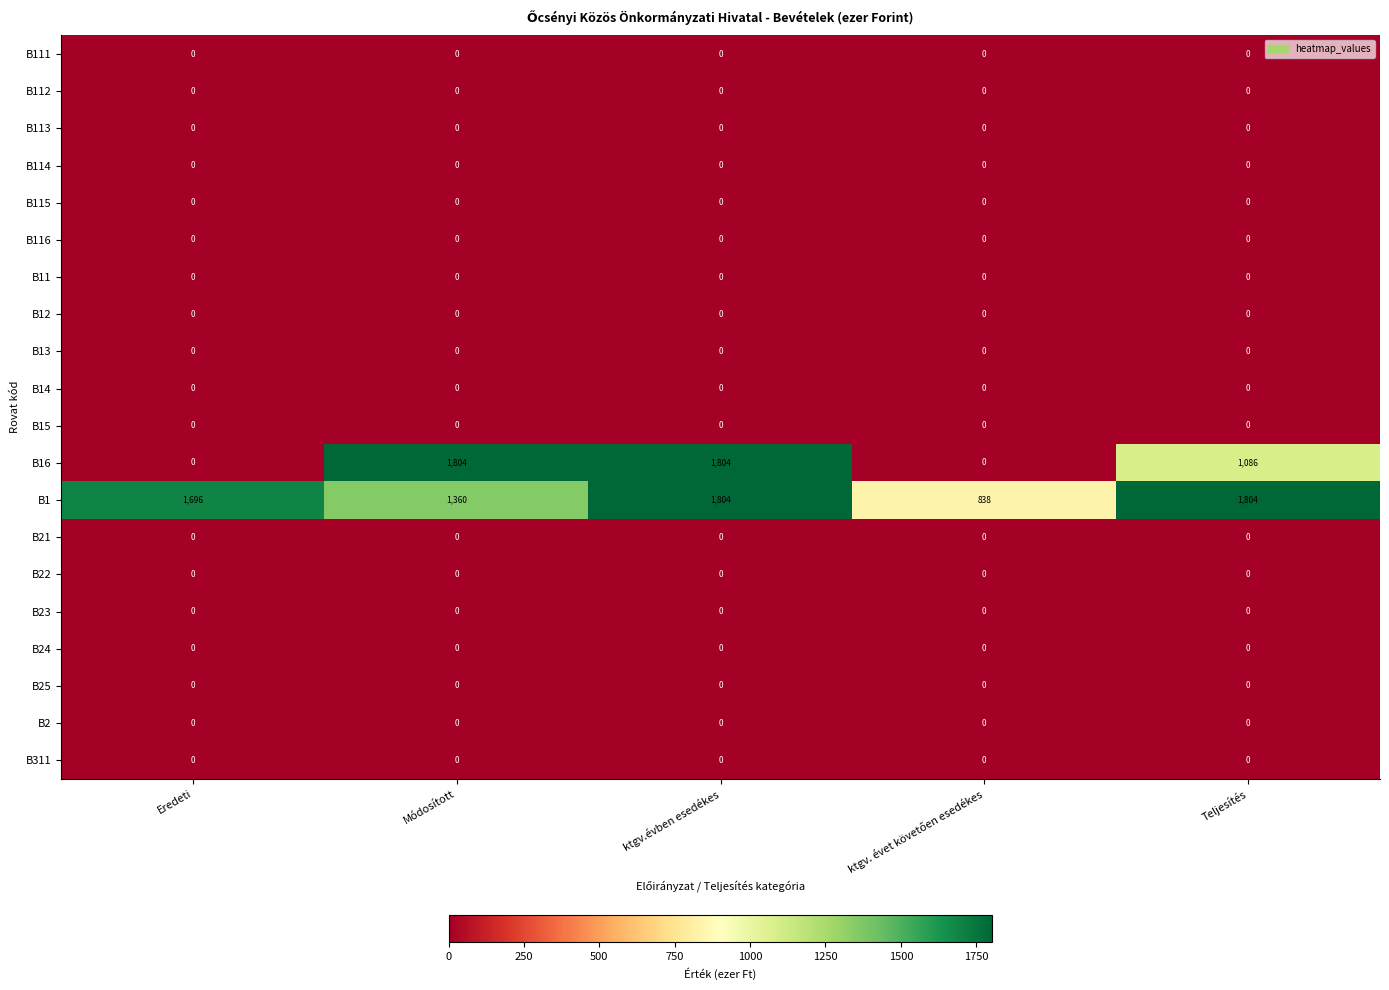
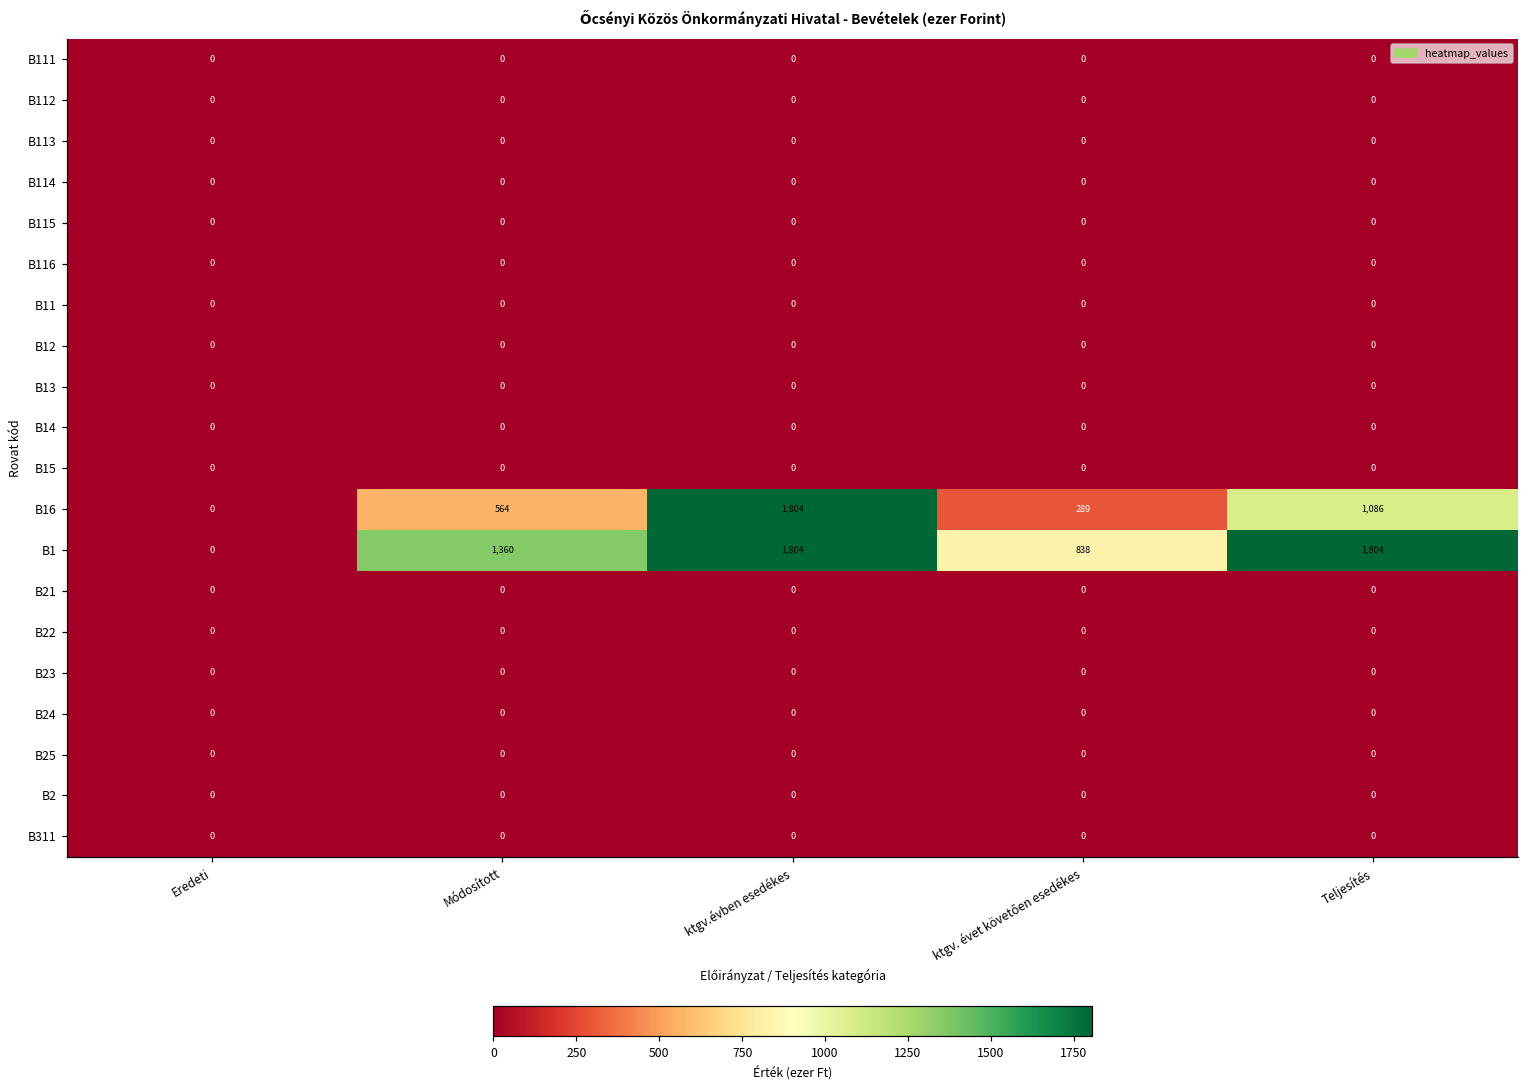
  {
    "B111": {
      "Eredeti": "0",
      "Módosított": "0",
      "ktgv.évben esedékes": "0",
      "ktgv. évet követően esedékes": "0",
      "Teljesítés": "0"
    },
    "B112": {
      "Eredeti": "0",
      "Módosított": "0",
      "ktgv.évben esedékes": "0",
      "ktgv. évet követően esedékes": "0",
      "Teljesítés": "0"
    },
    "B113": {
      "Eredeti": "0",
      "Módosított": "0",
      "ktgv.évben esedékes": "0",
      "ktgv. évet követően esedékes": "0",
      "Teljesítés": "0"
    },
    "B114": {
      "Eredeti": "0",
      "Módosított": "0",
      "ktgv.évben esedékes": "0",
      "ktgv. évet követően esedékes": "0",
      "Teljesítés": "0"
    },
    "B115": {
      "Eredeti": "0",
      "Módosított": "0",
      "ktgv.évben esedékes": "0",
      "ktgv. évet követően esedékes": "0",
      "Teljesítés": "0"
    },
    "B116": {
      "Eredeti": "0",
      "Módosított": "0",
      "ktgv.évben esedékes": "0",
      "ktgv. évet követően esedékes": "0",
      "Teljesítés": "0"
    },
    "B11": {
      "Eredeti": "0",
      "Módosított": "0",
      "ktgv.évben esedékes": "0",
      "ktgv. évet követően esedékes": "0",
      "Teljesítés": "0"
    },
    "B12": {
      "Eredeti": "0",
      "Módosított": "0",
      "ktgv.évben esedékes": "0",
      "ktgv. évet követően esedékes": "0",
      "Teljesítés": "0"
    },
    "B13": {
      "Eredeti": "0",
      "Módosított": "0",
      "ktgv.évben esedékes": "0",
      "ktgv. évet követően esedékes": "0",
      "Teljesítés": "0"
    },
    "B14": {
      "Eredeti": "0",
      "Módosított": "0",
      "ktgv.évben esedékes": "0",
      "ktgv. évet követően esedékes": "0",
      "Teljesítés": "0"
    },
    "B15": {
      "Eredeti": "0",
      "Módosított": "0",
      "ktgv.évben esedékes": "0",
      "ktgv. évet követően esedékes": "0",
      "Teljesítés": "0"
    },
    "B16": {
      "Eredeti": "0",
-     "Módosított": "1,804",
+     "Módosított": "564",
      "ktgv.évben esedékes": "1,804",
-     "ktgv. évet követően esedékes": "0",
+     "ktgv. évet követően esedékes": "289",
      "Teljesítés": "1,086"
    },
    "B1": {
-     "Eredeti": "1,696",
+     "Eredeti": "0",
      "Módosított": "1,360",
      "ktgv.évben esedékes": "1,804",
      "ktgv. évet követően esedékes": "838",
      "Teljesítés": "1,804"
    },
    "B21": {
      "Eredeti": "0",
      "Módosított": "0",
      "ktgv.évben esedékes": "0",
      "ktgv. évet követően esedékes": "0",
      "Teljesítés": "0"
    },
    "B22": {
      "Eredeti": "0",
      "Módosított": "0",
      "ktgv.évben esedékes": "0",
      "ktgv. évet követően esedékes": "0",
      "Teljesítés": "0"
    },
    "B23": {
      "Eredeti": "0",
      "Módosított": "0",
      "ktgv.évben esedékes": "0",
      "ktgv. évet követően esedékes": "0",
      "Teljesítés": "0"
    },
    "B24": {
      "Eredeti": "0",
      "Módosított": "0",
      "ktgv.évben esedékes": "0",
      "ktgv. évet követően esedékes": "0",
      "Teljesítés": "0"
    },
    "B25": {
      "Eredeti": "0",
      "Módosított": "0",
      "ktgv.évben esedékes": "0",
      "ktgv. évet követően esedékes": "0",
      "Teljesítés": "0"
    },
    "B2": {
      "Eredeti": "0",
      "Módosított": "0",
      "ktgv.évben esedékes": "0",
      "ktgv. évet követően esedékes": "0",
      "Teljesítés": "0"
    },
    "B311": {
      "Eredeti": "0",
      "Módosított": "0",
      "ktgv.évben esedékes": "0",
      "ktgv. évet követően esedékes": "0",
      "Teljesítés": "0"
    }
  }
